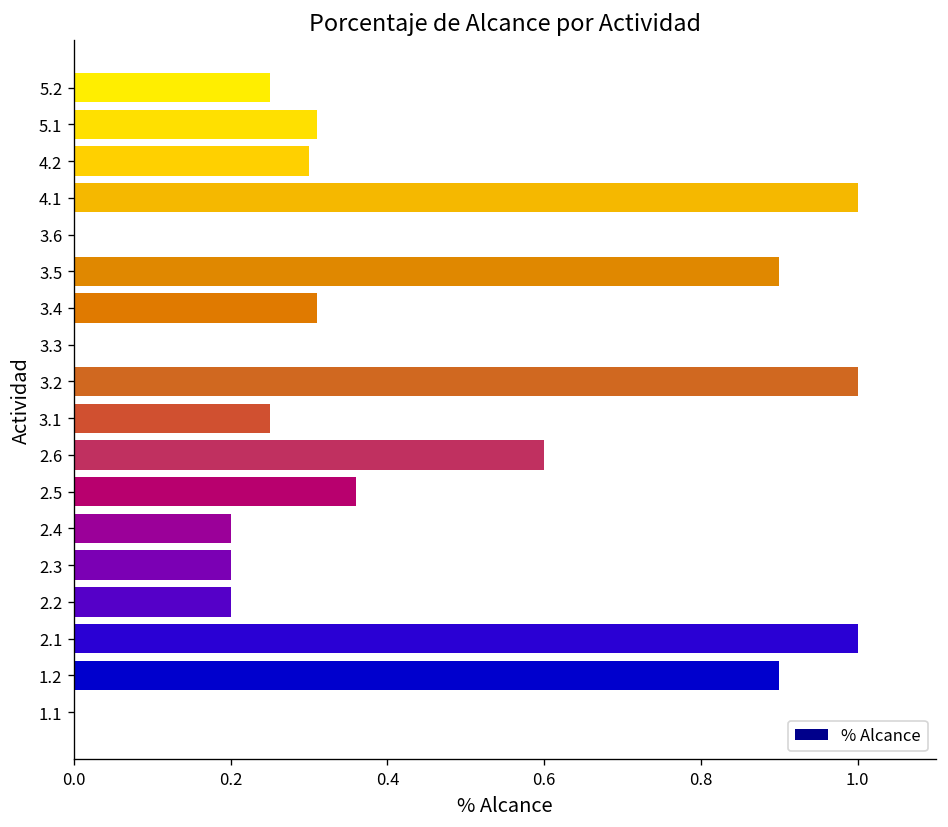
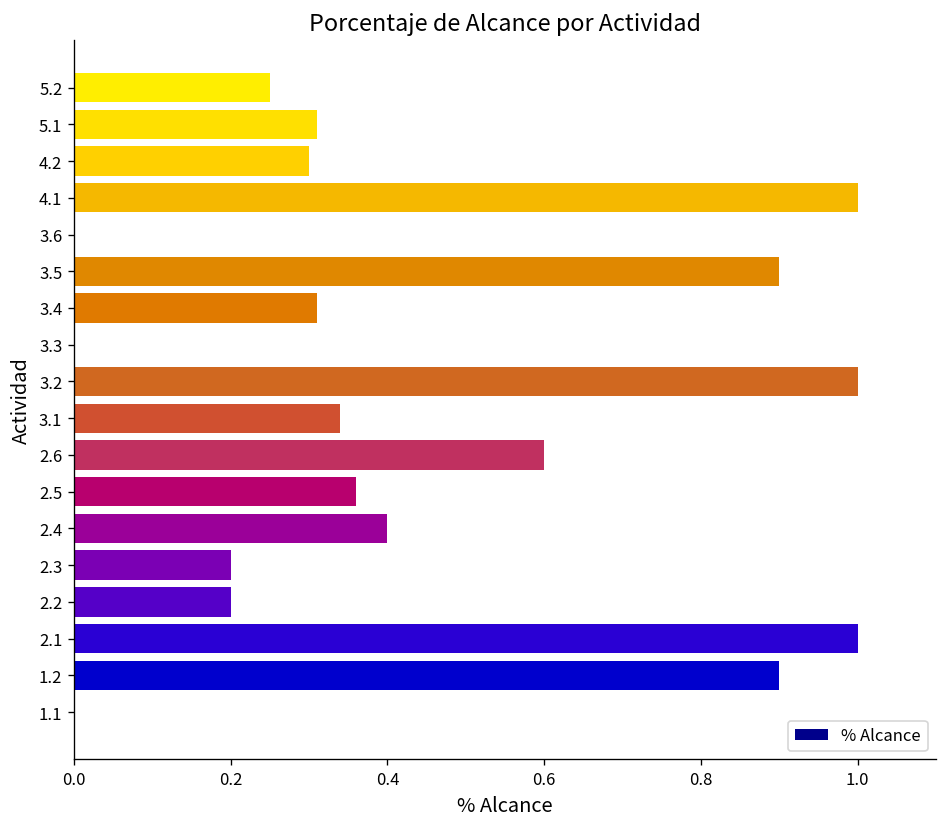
  {
    "5.2": 0.25,
    "5.1": 0.31,
    "4.2": 0.30,
    "4.1": 1.00,
    "3.6": 0.00,
    "3.5": 0.90,
    "3.4": 0.31,
    "3.3": 0.00,
    "3.2": 1.00,
-   "3.1": 0.25,
+   "3.1": 0.34,
    "2.6": 0.60,
    "2.5": 0.36,
-   "2.4": 0.2,
+   "2.4": 0.4,
    "2.3": 0.20,
    "2.2": 0.20,
    "2.1": 1.00,
    "1.2": 0.90,
    "1.1": 0.00
  }
